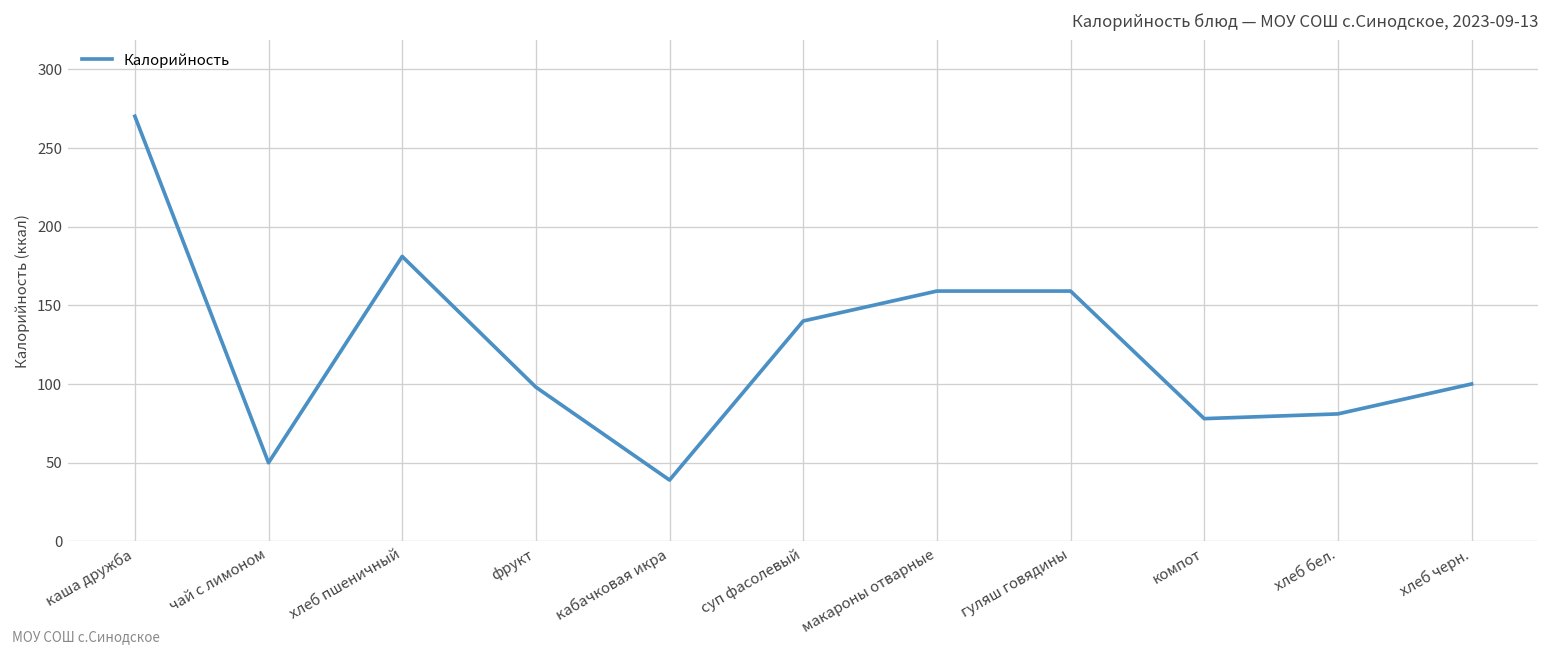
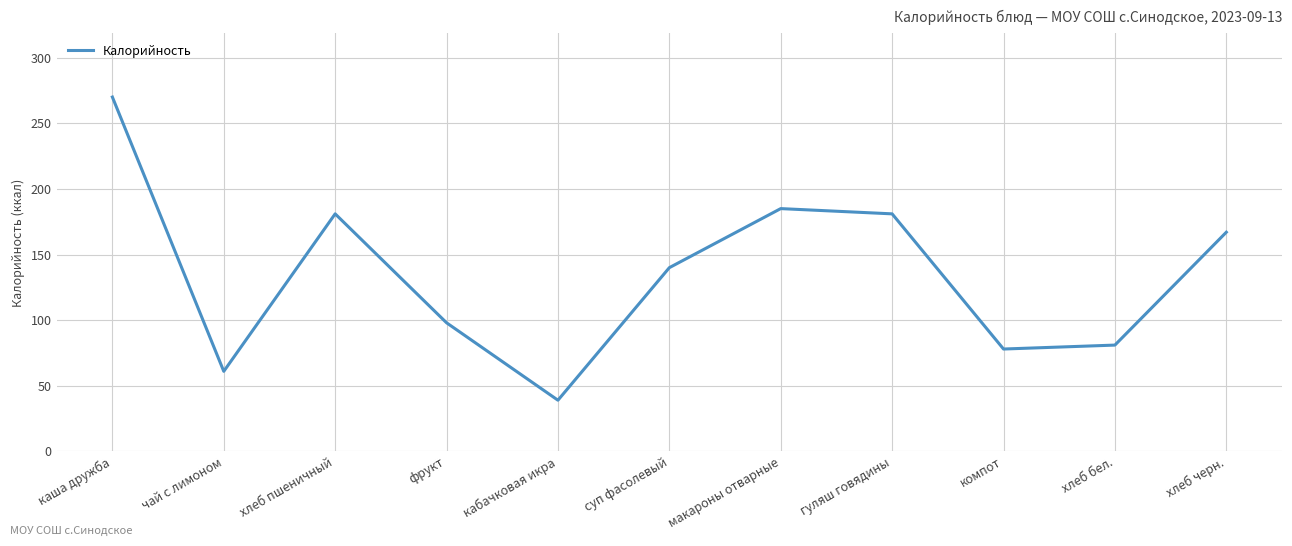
  {
    "каша дружба": 270,
-   "чай с лимоном": 50,
+   "чай с лимоном": 61,
    "хлеб пшеничный": 181,
    "фрукт": 98,
    "кабачковая икра": 39,
    "суп фасолевый": 140,
-   "макароны отварные": 159,
-   "гуляш говядины": 159,
+   "макароны отварные": 185,
+   "гуляш говядины": 181,
    "компот": 78,
    "хлеб бел.": 81,
-   "хлеб черн.": 100
+   "хлеб черн.": 167
  }
